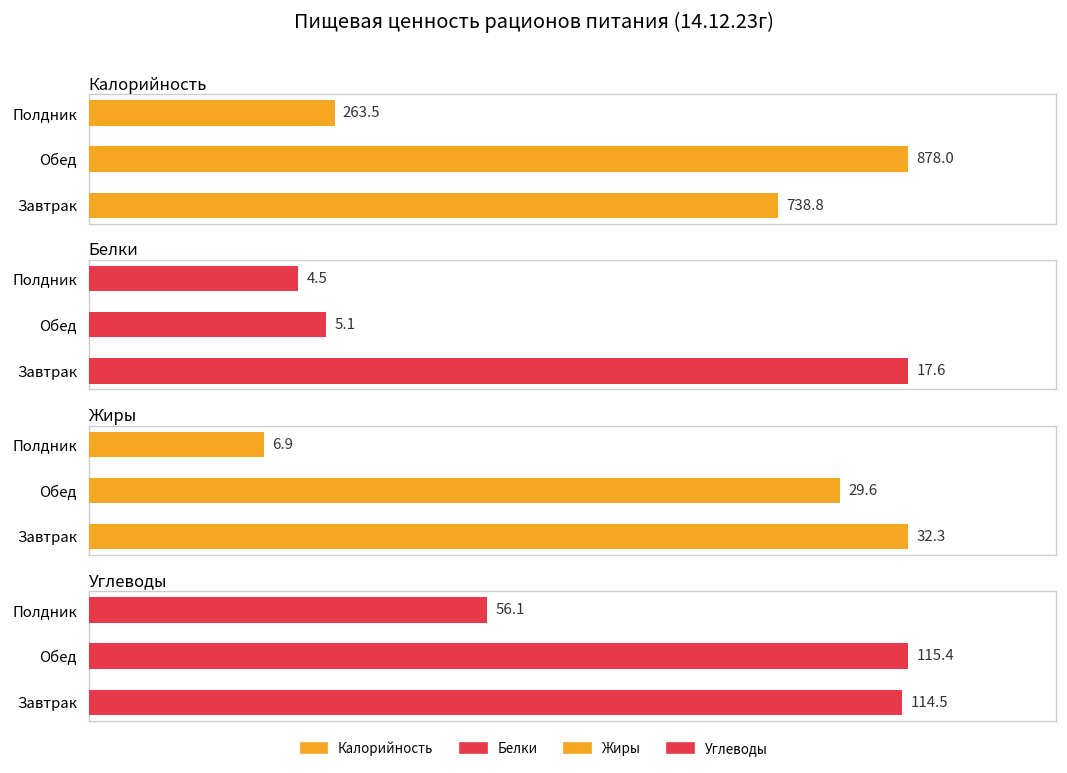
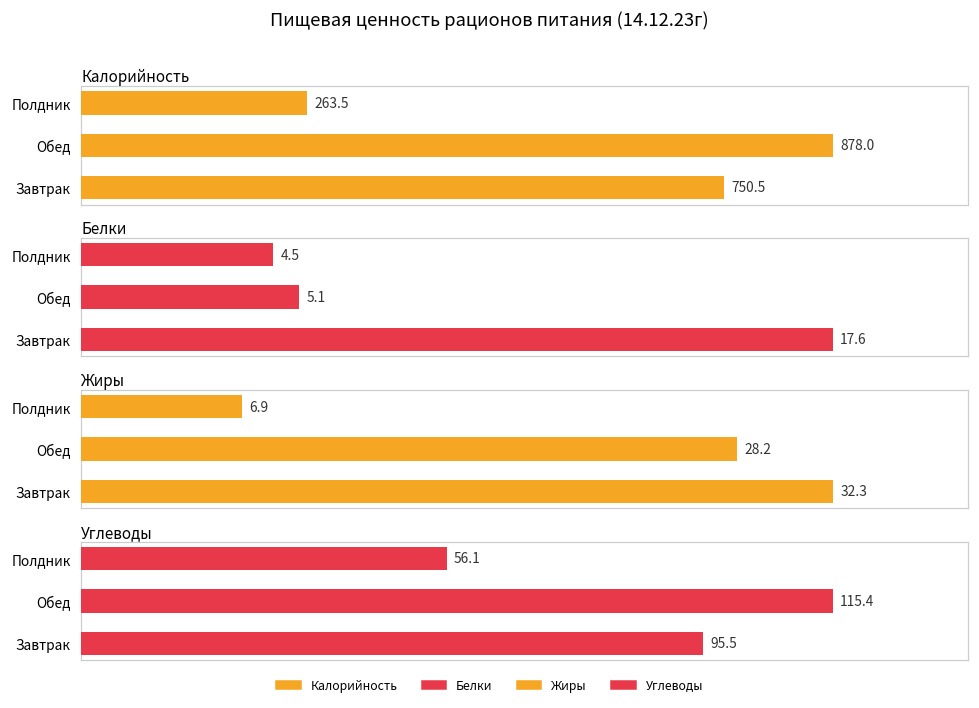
  {
    "Калорийность": {
      "Полдник": 263.5,
      "Обед": 878.0,
-     "Завтрак": 738.8
+     "Завтрак": 750.5
    },
    "Белки": {
      "Полдник": 4.5,
      "Обед": 5.1,
      "Завтрак": 17.6
    },
    "Жиры": {
      "Полдник": 6.9,
-     "Обед": 29.6,
+     "Обед": 28.2,
      "Завтрак": 32.3
    },
    "Углеводы": {
      "Полдник": 56.1,
      "Обед": 115.4,
-     "Завтрак": 114.5
+     "Завтрак": 95.5
    }
  }
